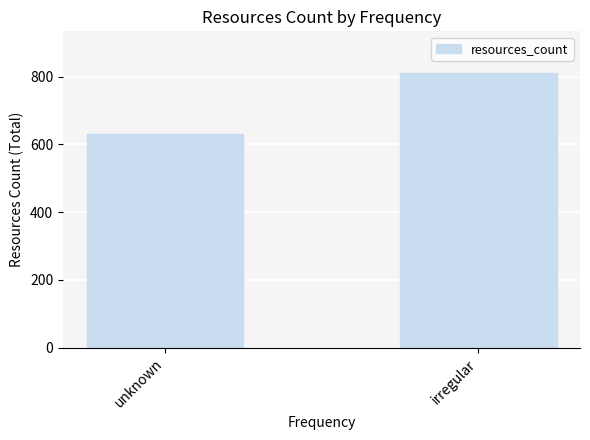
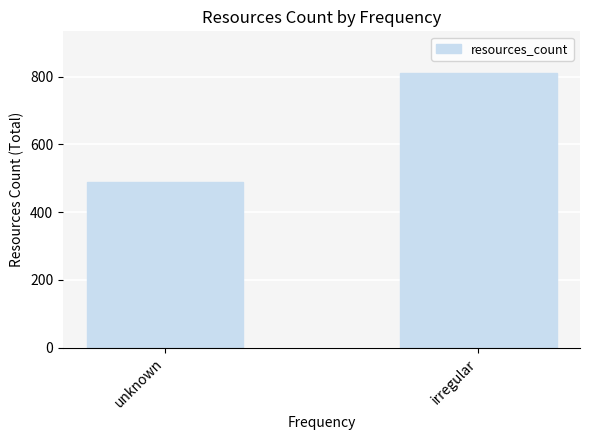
  {
-   "unknown": 630,
+   "unknown": 490,
    "irregular": 810
  }
